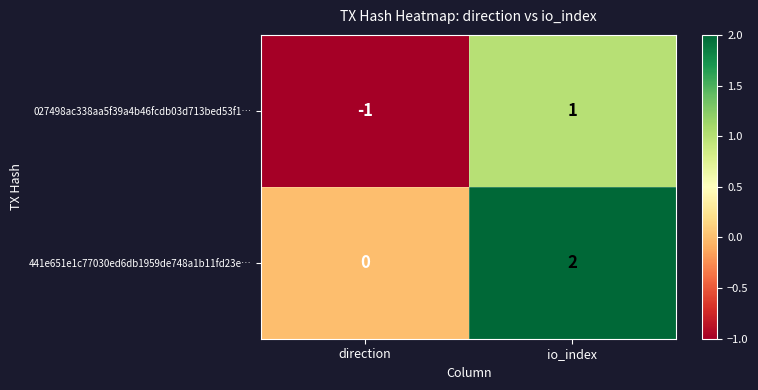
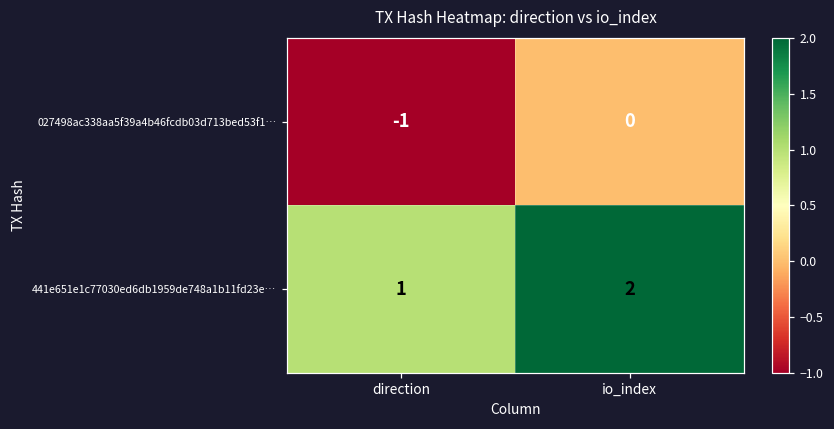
  {
    "027498ac338aa5f39a4b46fcdb03d713bed53f1…": {
      "direction": -1,
-     "io_index": 1
+     "io_index": 0
    },
    "441e651e1c77030ed6db1959de748a1b11fd23e…": {
-     "direction": 0,
+     "direction": 1,
      "io_index": 2
    }
  }
